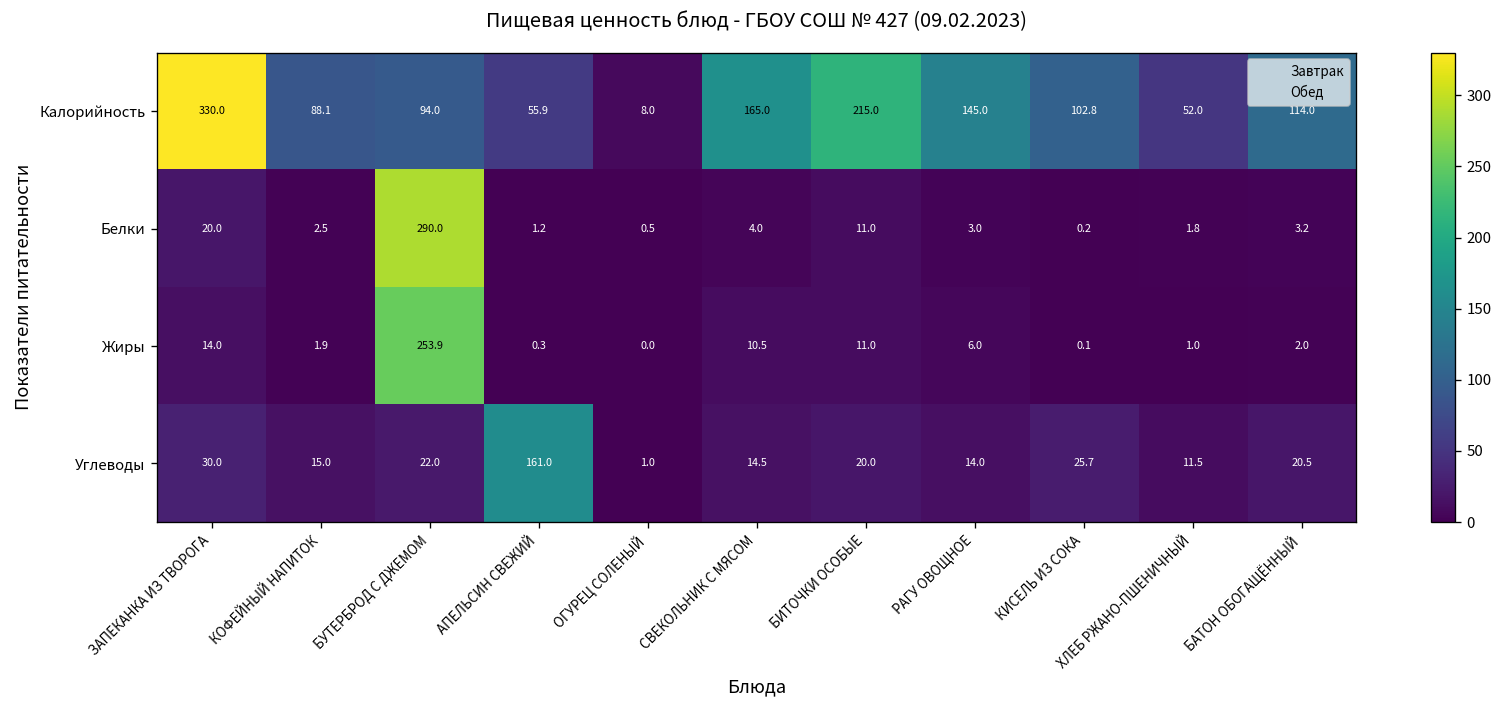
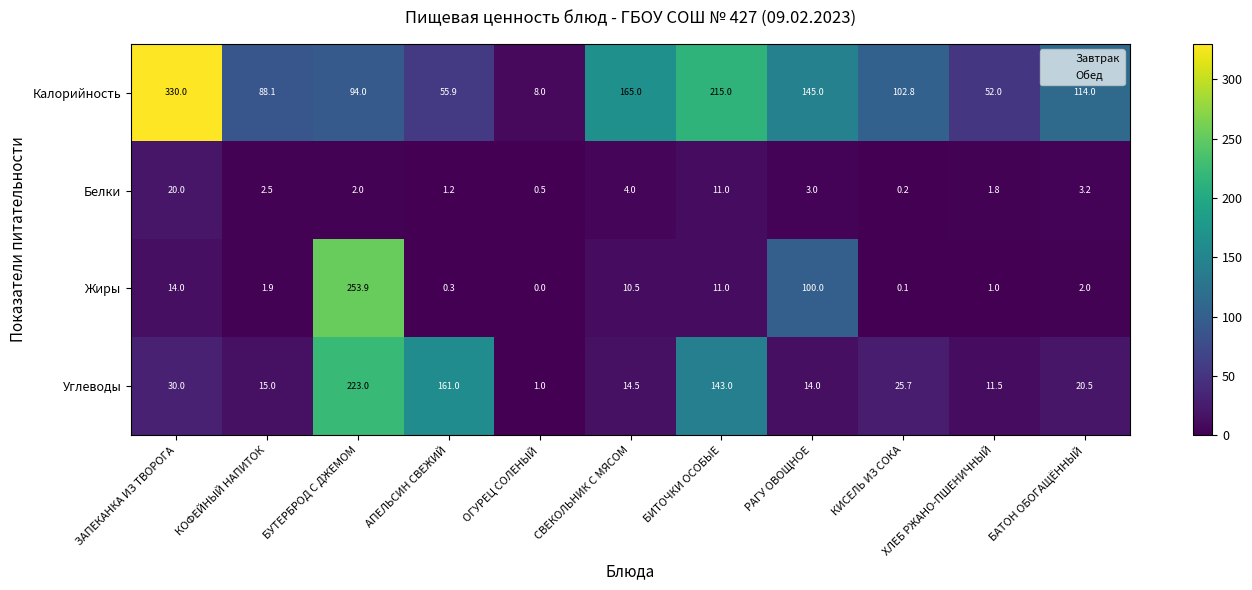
  {
    "Калорийность": {
      "ЗАПЕКАНКА ИЗ ТВОРОГА": 330.0,
      "КОФЕЙНЫЙ НАПИТОК": 88.1,
      "БУТЕРБРОД С ДЖЕМОМ": 94.0,
      "АПЕЛЬСИН СВЕЖИЙ": 55.9,
      "ОГУРЕЦ СОЛЕНЫЙ": 8.0,
      "СВЕКОЛЬНИК С МЯСОМ": 165.0,
      "БИТОЧКИ ОСОБЫЕ": 215.0,
      "РАГУ ОВОЩНОЕ": 145.0,
      "КИСЕЛЬ ИЗ СОКА": 102.8,
      "ХЛЕБ РЖАНО-ПШЕНИЧНЫЙ": 52.0,
      "БАТОН ОБОГАЩЁННЫЙ": 114.0
    },
    "Белки": {
      "ЗАПЕКАНКА ИЗ ТВОРОГА": 20.0,
      "КОФЕЙНЫЙ НАПИТОК": 2.5,
-     "БУТЕРБРОД С ДЖЕМОМ": 290.0,
+     "БУТЕРБРОД С ДЖЕМОМ": 2.0,
      "АПЕЛЬСИН СВЕЖИЙ": 1.2,
      "ОГУРЕЦ СОЛЕНЫЙ": 0.5,
      "СВЕКОЛЬНИК С МЯСОМ": 4.0,
      "БИТОЧКИ ОСОБЫЕ": 11.0,
      "РАГУ ОВОЩНОЕ": 3.0,
      "КИСЕЛЬ ИЗ СОКА": 0.2,
      "ХЛЕБ РЖАНО-ПШЕНИЧНЫЙ": 1.8,
      "БАТОН ОБОГАЩЁННЫЙ": 3.2
    },
    "Жиры": {
      "ЗАПЕКАНКА ИЗ ТВОРОГА": 14.0,
      "КОФЕЙНЫЙ НАПИТОК": 1.9,
      "БУТЕРБРОД С ДЖЕМОМ": 253.9,
      "АПЕЛЬСИН СВЕЖИЙ": 0.3,
      "ОГУРЕЦ СОЛЕНЫЙ": 0.0,
      "СВЕКОЛЬНИК С МЯСОМ": 10.5,
      "БИТОЧКИ ОСОБЫЕ": 11.0,
-     "РАГУ ОВОЩНОЕ": 6.0,
+     "РАГУ ОВОЩНОЕ": 100.0,
      "КИСЕЛЬ ИЗ СОКА": 0.1,
      "ХЛЕБ РЖАНО-ПШЕНИЧНЫЙ": 1.0,
      "БАТОН ОБОГАЩЁННЫЙ": 2.0
    },
    "Углеводы": {
      "ЗАПЕКАНКА ИЗ ТВОРОГА": 30.0,
      "КОФЕЙНЫЙ НАПИТОК": 15.0,
-     "БУТЕРБРОД С ДЖЕМОМ": 22.0,
+     "БУТЕРБРОД С ДЖЕМОМ": 223.0,
      "АПЕЛЬСИН СВЕЖИЙ": 161.0,
      "ОГУРЕЦ СОЛЕНЫЙ": 1.0,
      "СВЕКОЛЬНИК С МЯСОМ": 14.5,
-     "БИТОЧКИ ОСОБЫЕ": 20.0,
+     "БИТОЧКИ ОСОБЫЕ": 143.0,
      "РАГУ ОВОЩНОЕ": 14.0,
      "КИСЕЛЬ ИЗ СОКА": 25.7,
      "ХЛЕБ РЖАНО-ПШЕНИЧНЫЙ": 11.5,
      "БАТОН ОБОГАЩЁННЫЙ": 20.5
    }
  }
